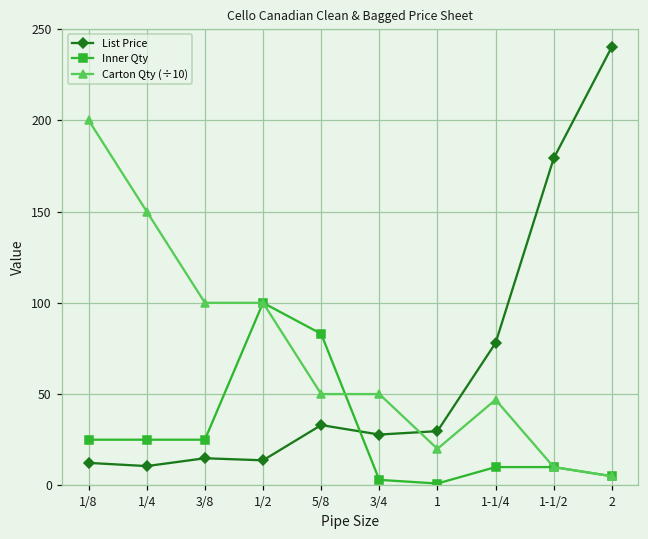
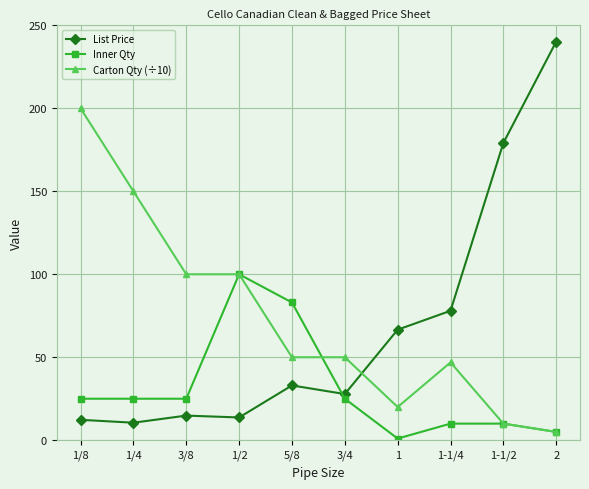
  {
    "List Price": {
      "1/8": 12,
      "1/4": 11,
      "3/8": 15,
      "1/2": 14,
      "5/8": 33,
      "3/4": 28,
-     "1": 30,
+     "1": 67,
      "1-1/4": 78,
      "1-1/2": 179,
      "2": 240
    },
    "Inner Qty": {
      "1/8": 25,
      "1/4": 25,
      "3/8": 25,
      "5/8": 83,
-     "3/4": 3,
+     "3/4": 25,
      "1": 1,
      "1-1/4": 10
    },
    "Carton Qty (÷10)": {
      "1/8": 200,
      "1/4": 150,
      "3/8": 100,
      "5/8": 50,
      "3/4": 50,
      "1": 20,
      "1-1/4": 47
    }
  }
